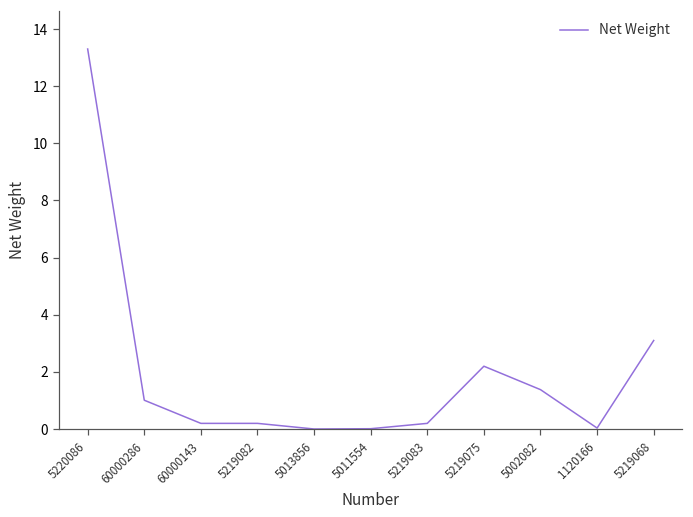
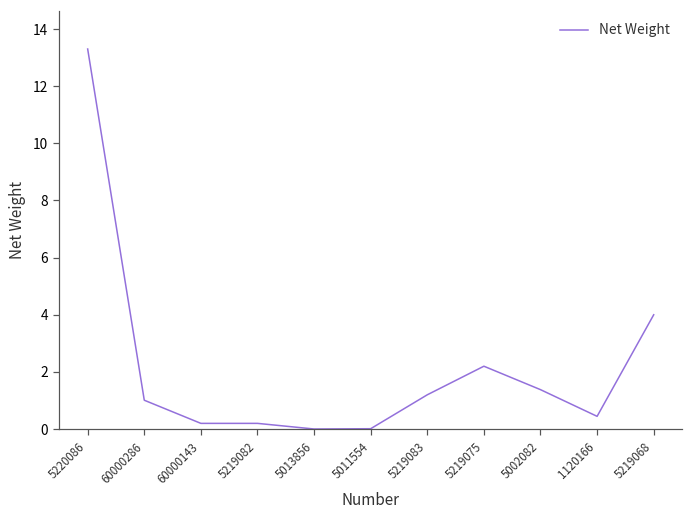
  {
    "5220086": 13.3,
    "60000286": 1.0,
    "60000143": 0.2,
    "5219082": 0.2,
    "5013856": 0.0,
    "5011554": 0.0,
-   "5219083": 0.2,
+   "5219083": 1.2,
    "5219075": 2.2,
    "5002082": 1.4,
-   "1120166": 0.0,
-   "5219068": 3.1
+   "1120166": 0.4,
+   "5219068": 4.0
  }
